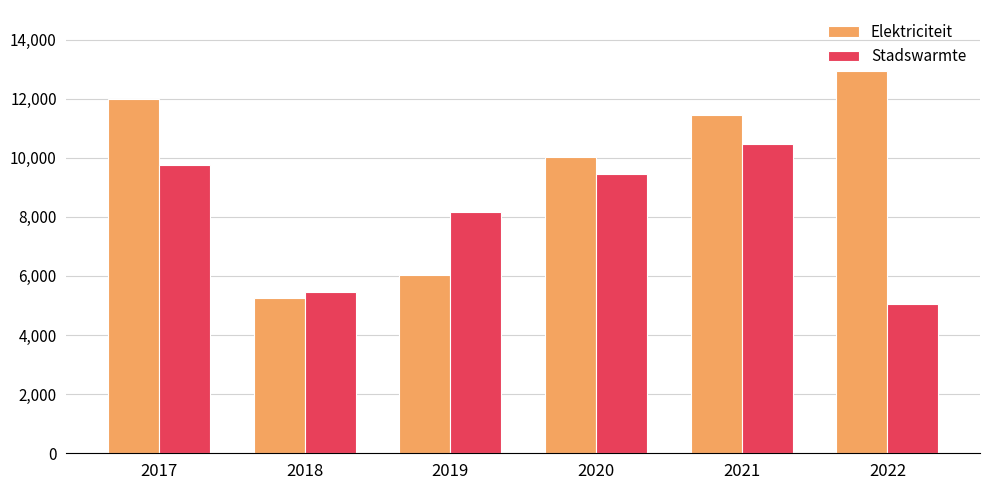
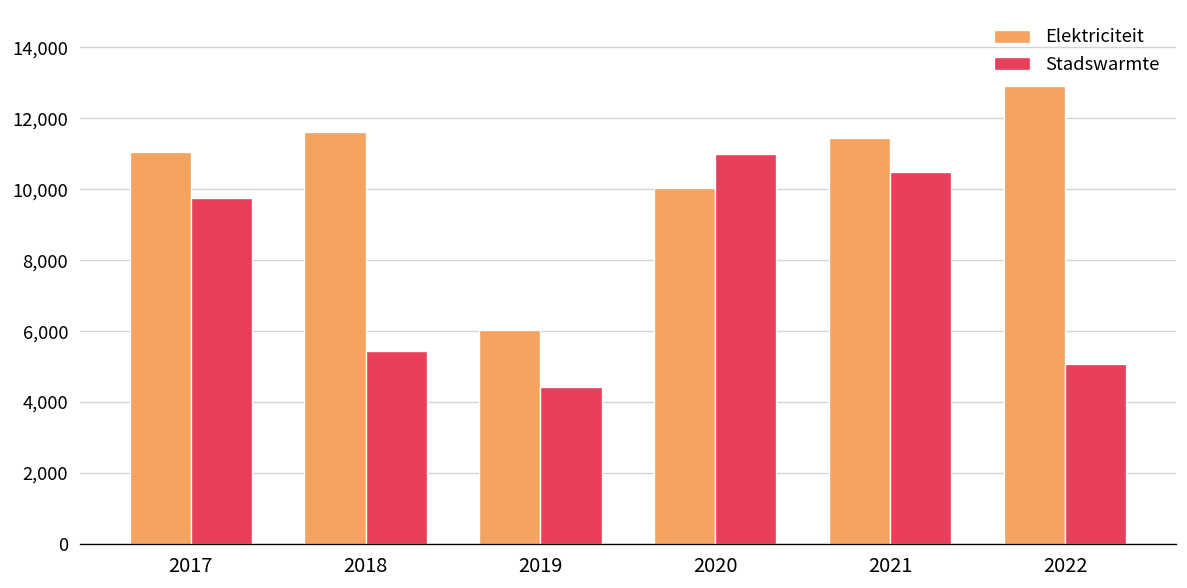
  {
    "Elektriciteit": {
-     "2017": "12,000",
-     "2018": "5,300",
+     "2017": "11,000",
+     "2018": "11,600",
      "2019": "6,000",
      "2020": "10,000",
      "2021": "11,500",
      "2022": "12,900"
    },
    "Stadswarmte": {
      "2017": "9,800",
      "2018": "5,400",
-     "2019": "8,200",
-     "2020": "9,500",
+     "2019": "4,400",
+     "2020": "11,000",
      "2021": "10,500",
      "2022": "5,100"
    }
  }
